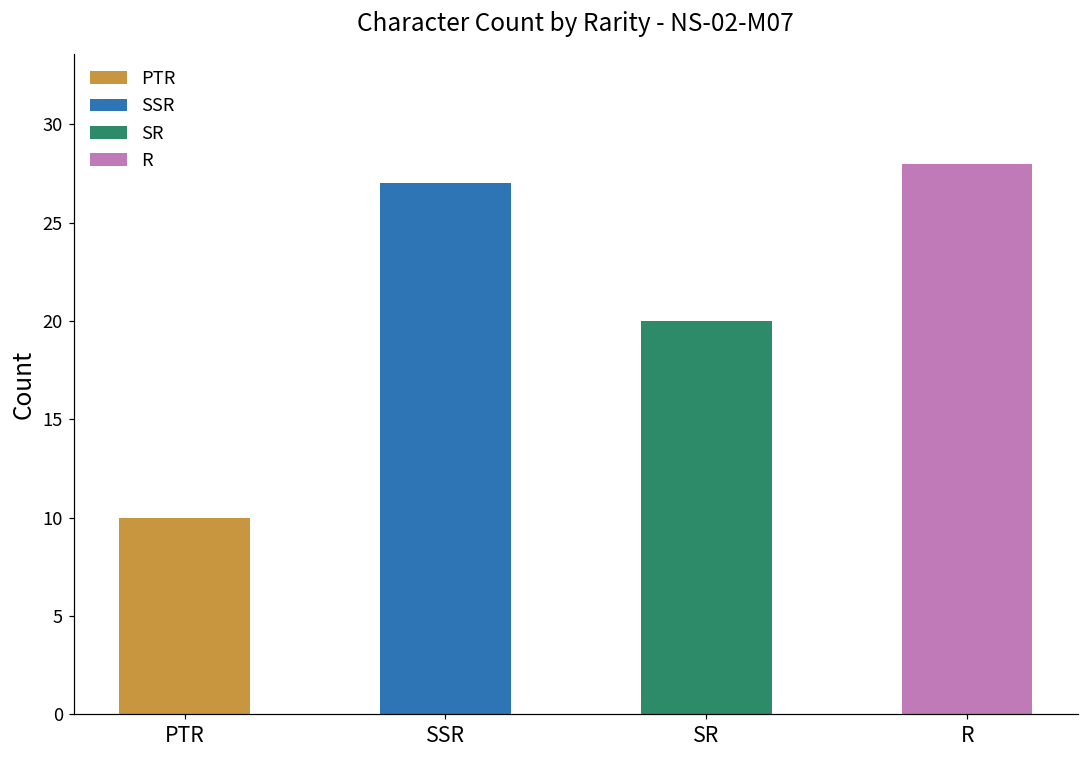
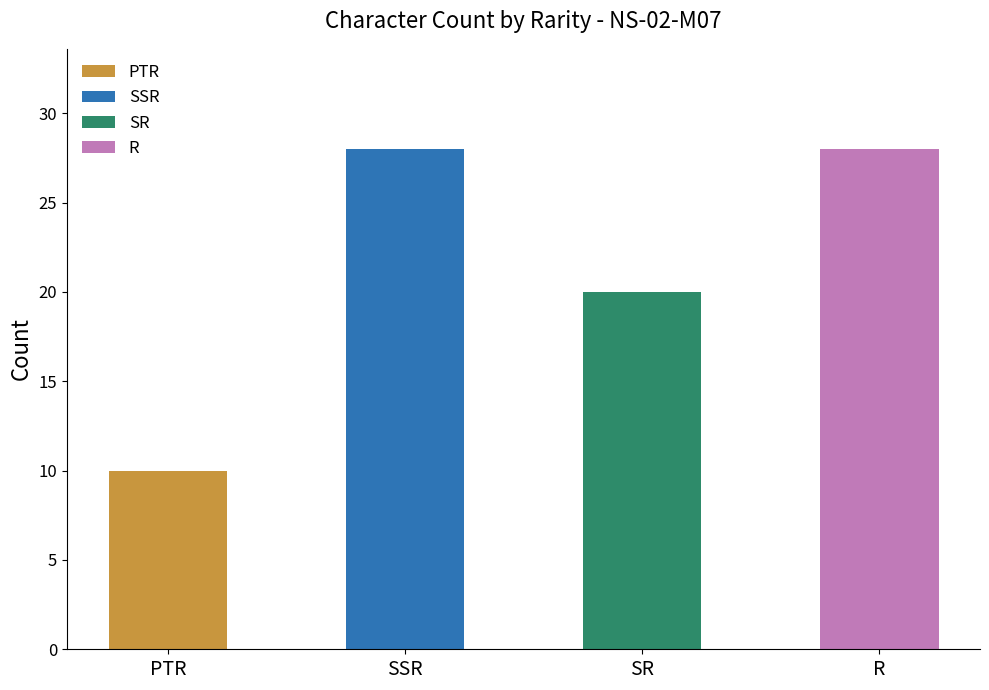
  {
    "PTR": 10,
-   "SSR": 27,
+   "SSR": 28,
    "SR": 20,
    "R": 28
  }
